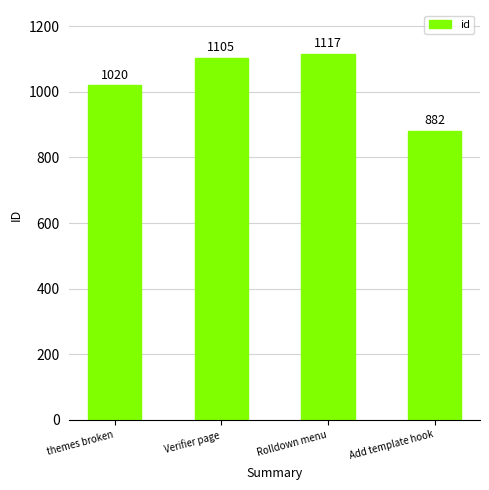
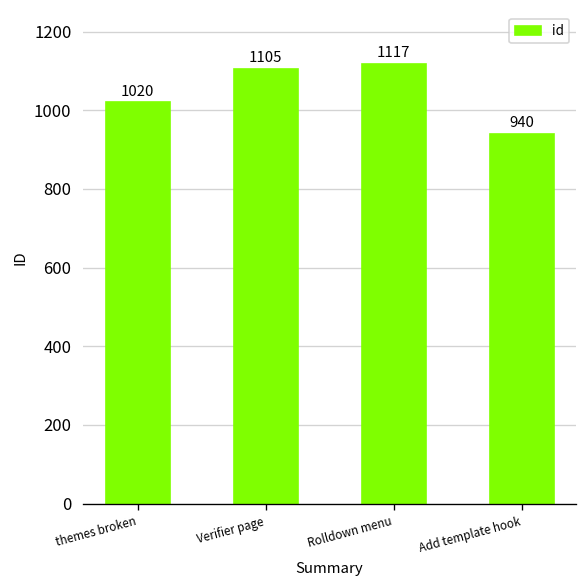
  {
    "themes broken": 1020,
    "Verifier page": 1105,
    "Rolldown menu": 1117,
-   "Add template hook": 882
+   "Add template hook": 940
  }
